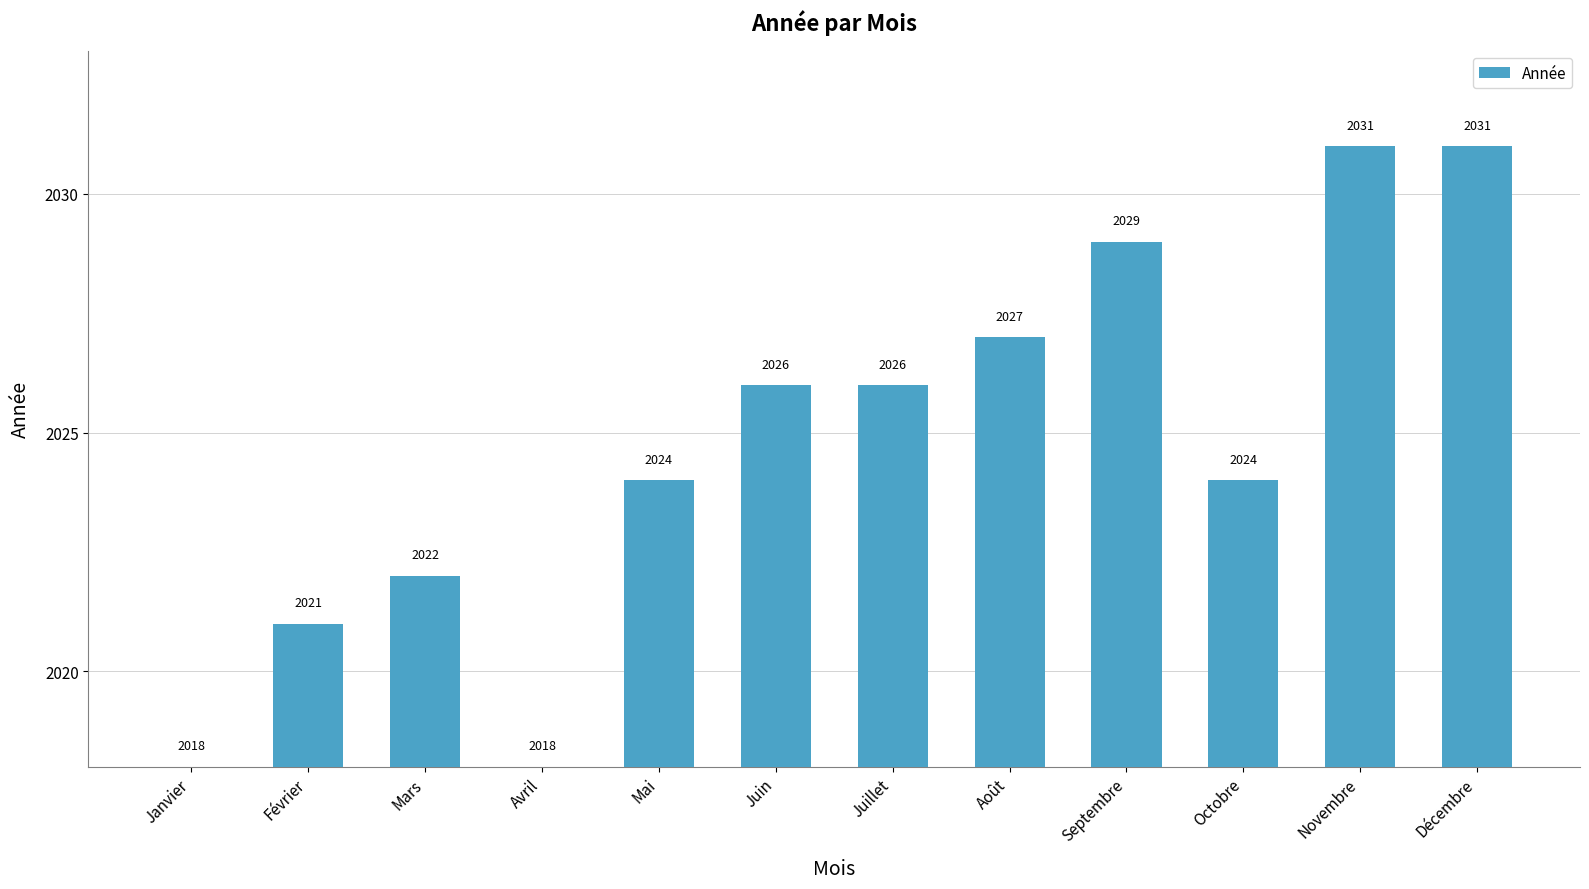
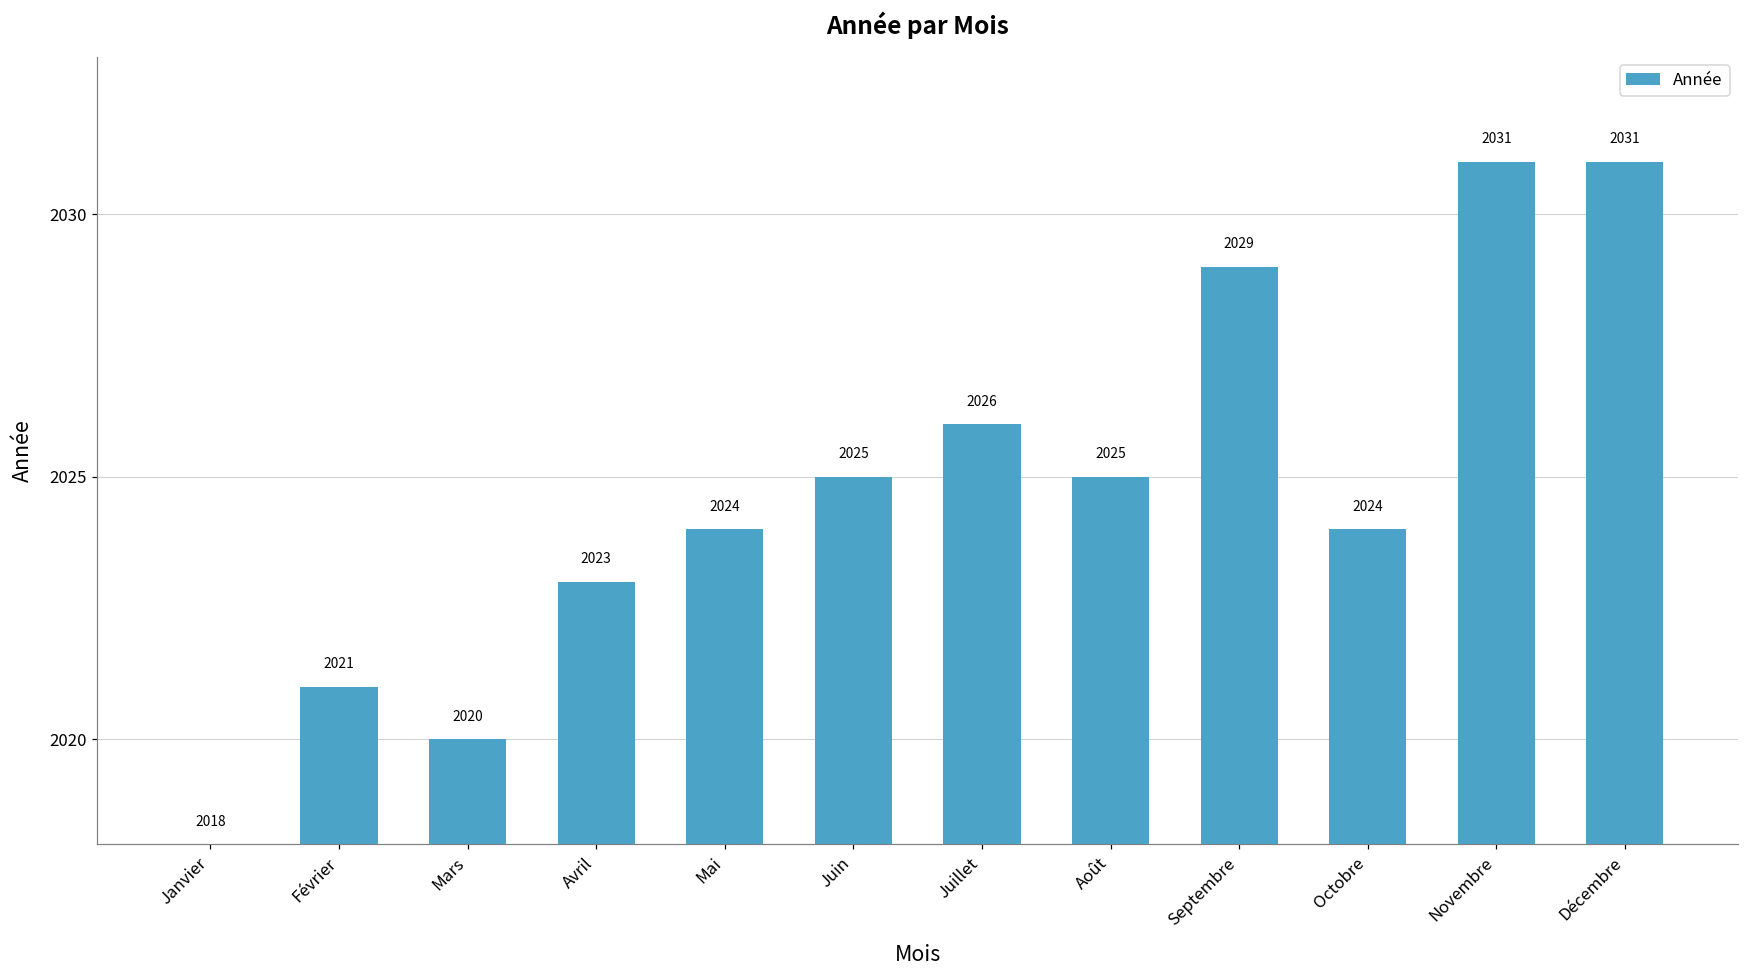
  {
    "Janvier": 2018,
    "Février": 2021,
-   "Mars": 2022,
-   "Avril": 2018,
+   "Mars": 2020,
+   "Avril": 2023,
    "Mai": 2024,
-   "Juin": 2026,
+   "Juin": 2025,
    "Juillet": 2026,
-   "Août": 2027,
+   "Août": 2025,
    "Septembre": 2029,
    "Octobre": 2024,
    "Novembre": 2031,
    "Décembre": 2031
  }
